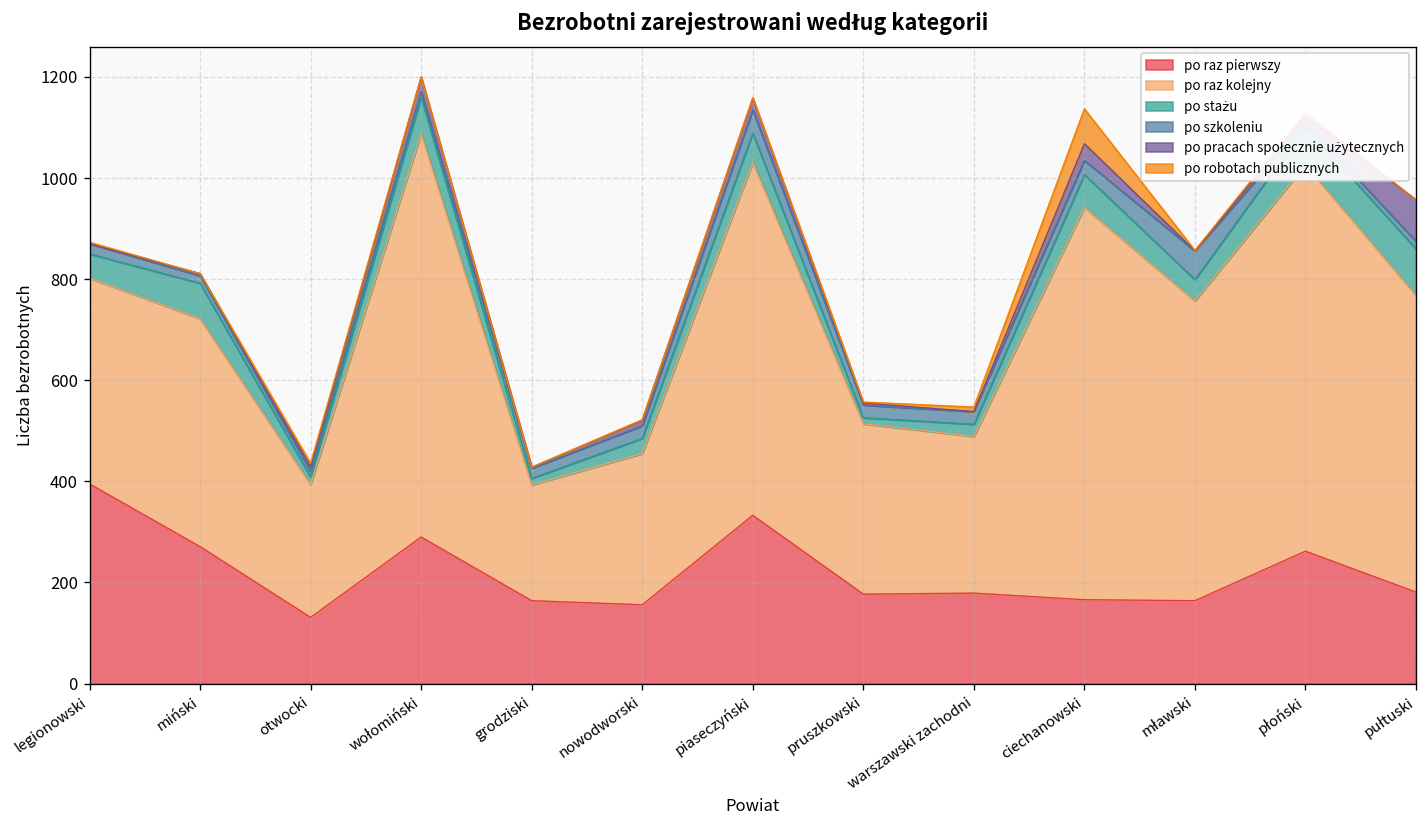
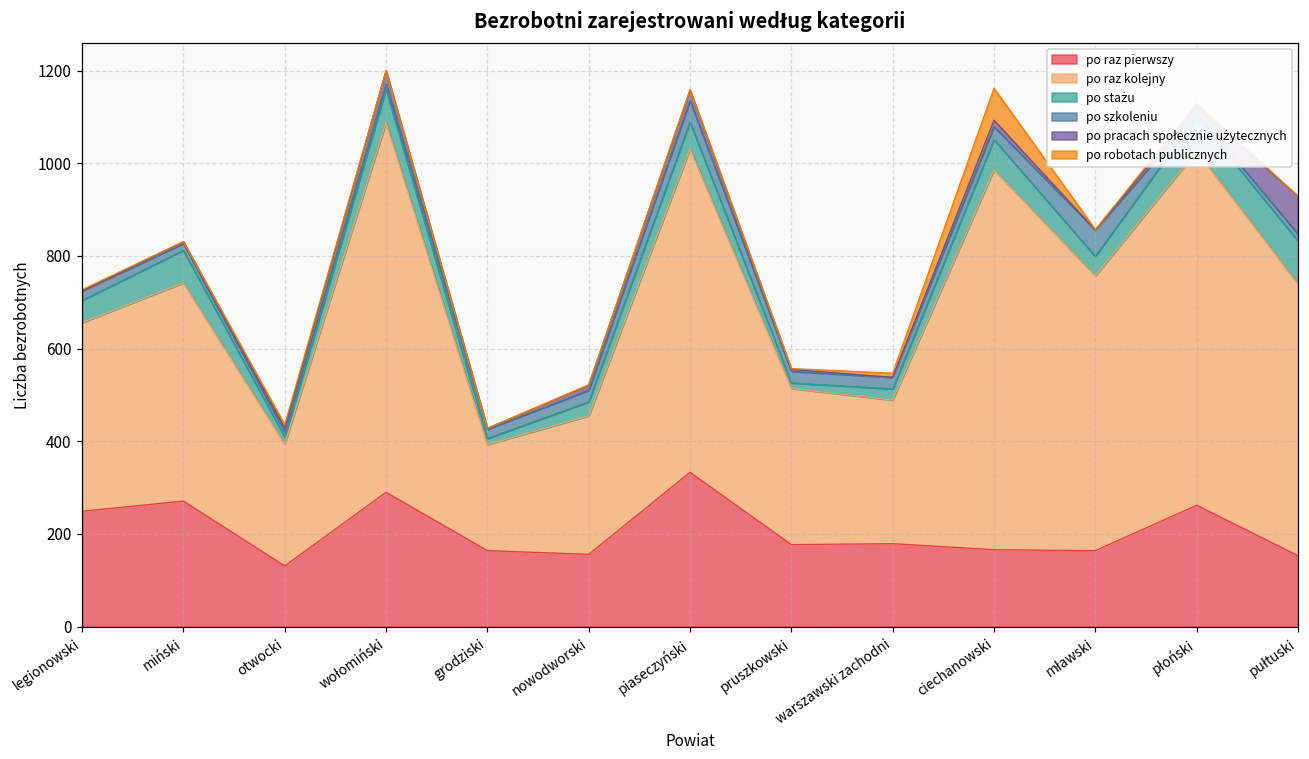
  {
    "po raz pierwszy": {
-     "legionowski": 400,
+     "legionowski": 250,
      "miński": 270,
      "otwocki": 130,
      "wołomiński": 290,
      "grodziski": 160,
      "nowodworski": 160,
      "piaseczyński": 330,
      "pruszkowski": 180,
      "warszawski zachodni": 180,
      "ciechanowski": 170,
      "mławski": 160,
      "płoński": 260,
-     "pułtuski": 180
+     "pułtuski": 150
    },
    "po raz kolejny": {
      "legionowski": 410,
-     "miński": 450,
+     "miński": 470,
      "otwocki": 260,
      "wołomiński": 800,
      "grodziski": 230,
      "nowodworski": 300,
      "piaseczyński": 700,
      "pruszkowski": 340,
      "warszawski zachodni": 310,
-     "ciechanowski": 780,
+     "ciechanowski": 820,
      "mławski": 590,
      "pułtuski": 590
    },
    "po pracach społecznie użytecznych": {
      "otwocki": 10,
-     "ciechanowski": 30
+     "ciechanowski": 10
    },
    "po robotach publicznych": {
      "otwocki": 10,
      "warszawski zachodni": 10,
      "ciechanowski": 70
    }
  }
